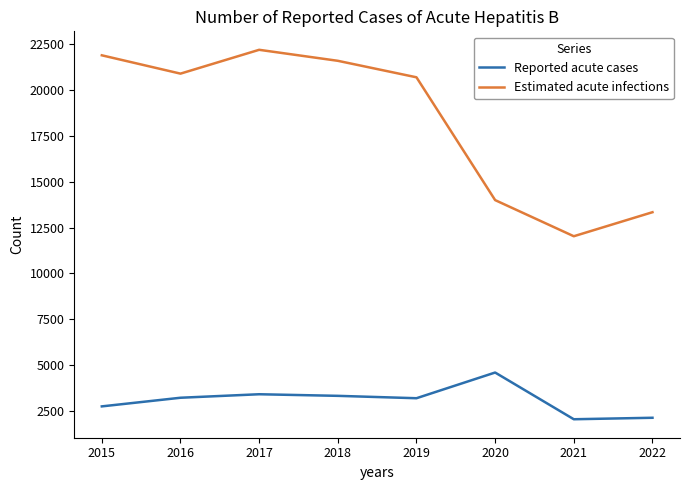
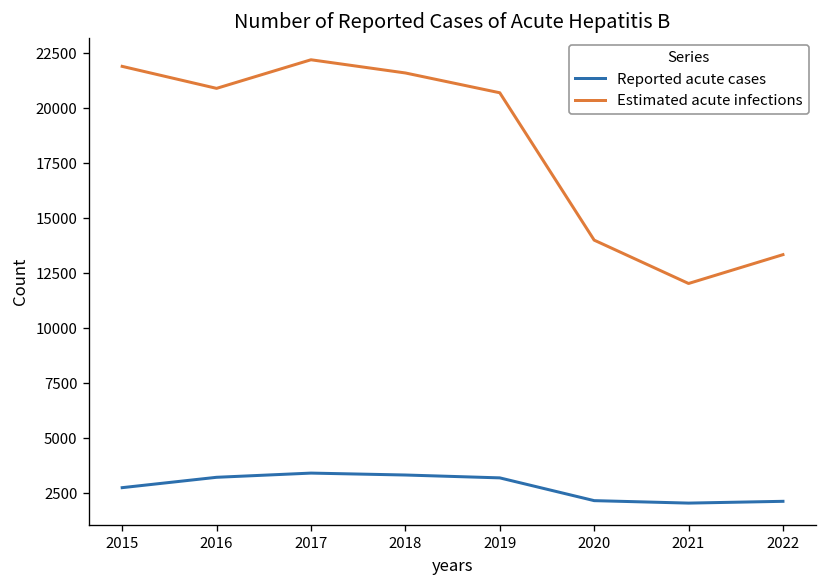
  {
    "Reported acute cases": {
      "2015": 2700,
      "2016": 3200,
      "2017": 3400,
      "2018": 3300,
      "2019": 3200,
-     "2020": 4600,
+     "2020": 2200,
      "2021": 2000,
      "2022": 2100
    },
    "Estimated acute infections": {
      "2015": 21900,
      "2016": 20900,
      "2017": 22200,
      "2018": 21600,
      "2019": 20700,
      "2020": 14000,
      "2021": 12000,
      "2022": 13300
    }
  }
